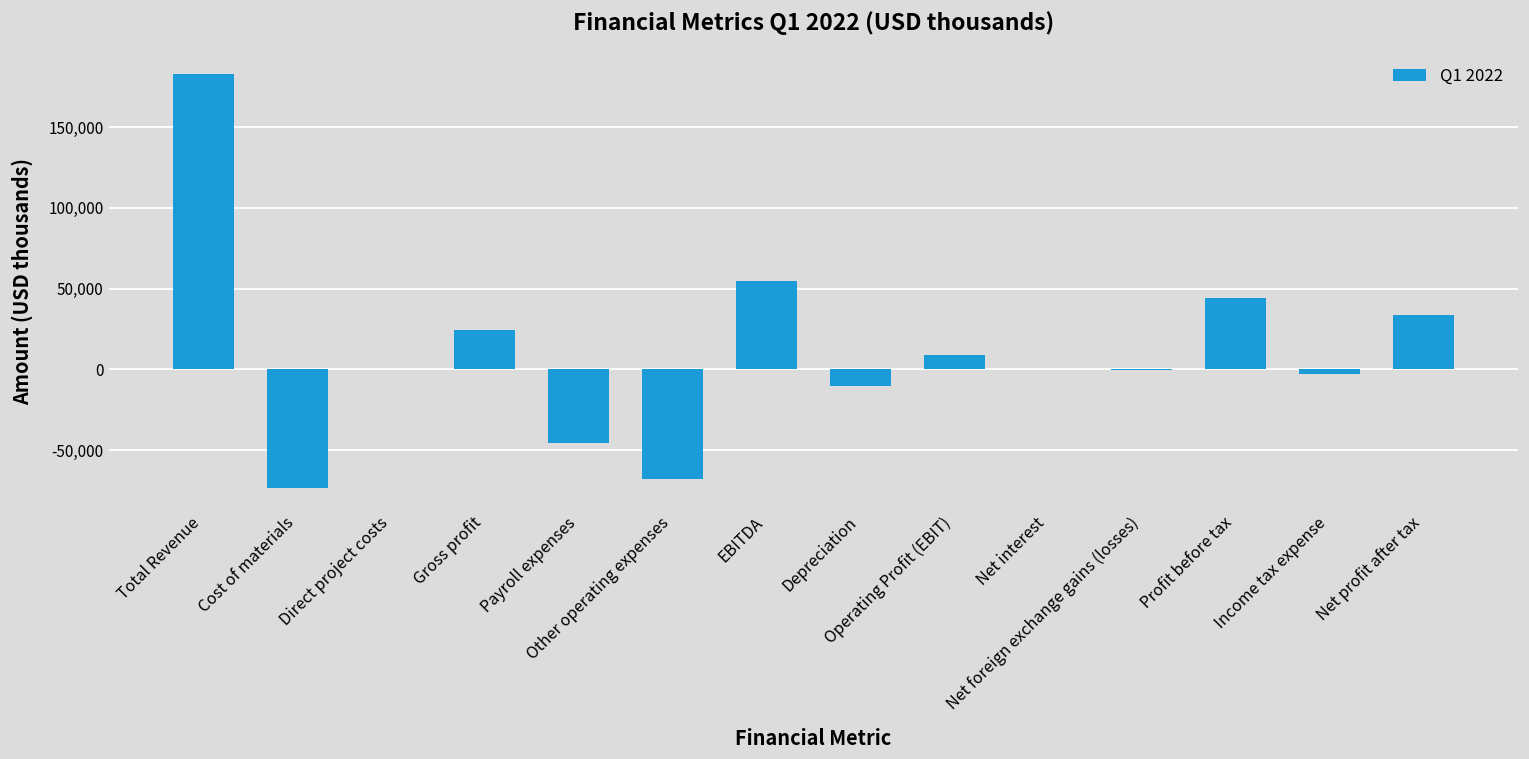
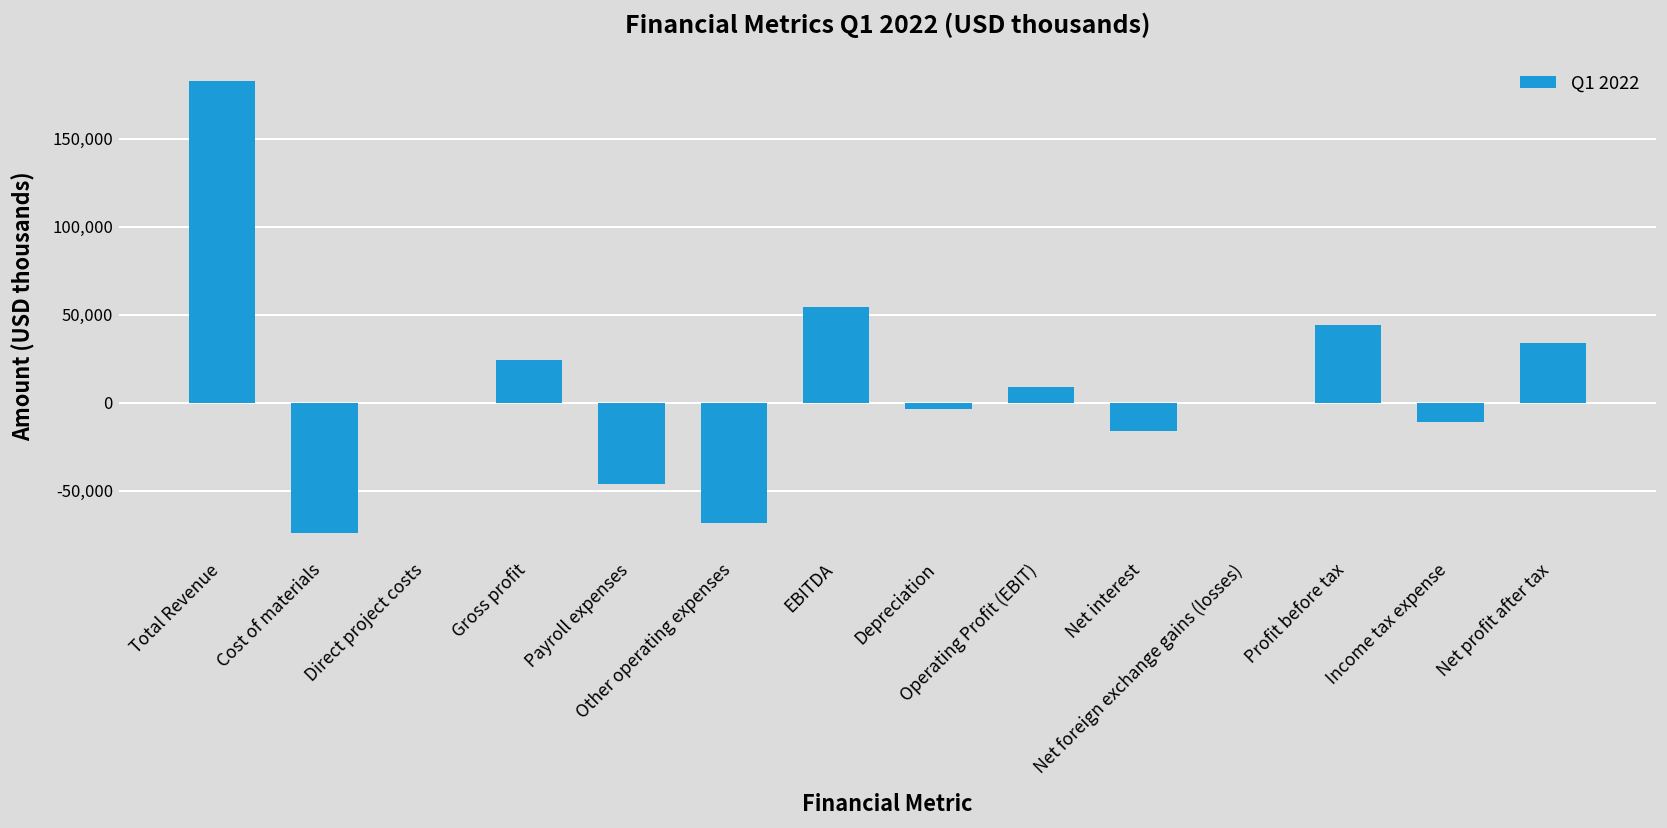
  {
    "Total Revenue": "183,000",
    "Cost of materials": "-74,000",
    "Direct project costs": "0",
    "Gross profit": "24,000",
    "Payroll expenses": "-46,000",
    "Other operating expenses": "-68,000",
    "EBITDA": "55,000",
-   "Depreciation": "-10,000",
+   "Depreciation": "-3,000",
    "Operating Profit (EBIT)": "9,000",
-   "Net interest": "0",
+   "Net interest": "-16,000",
    "Profit before tax": "44,000",
-   "Income tax expense": "-3,000",
+   "Income tax expense": "-11,000",
    "Net profit after tax": "34,000"
  }
